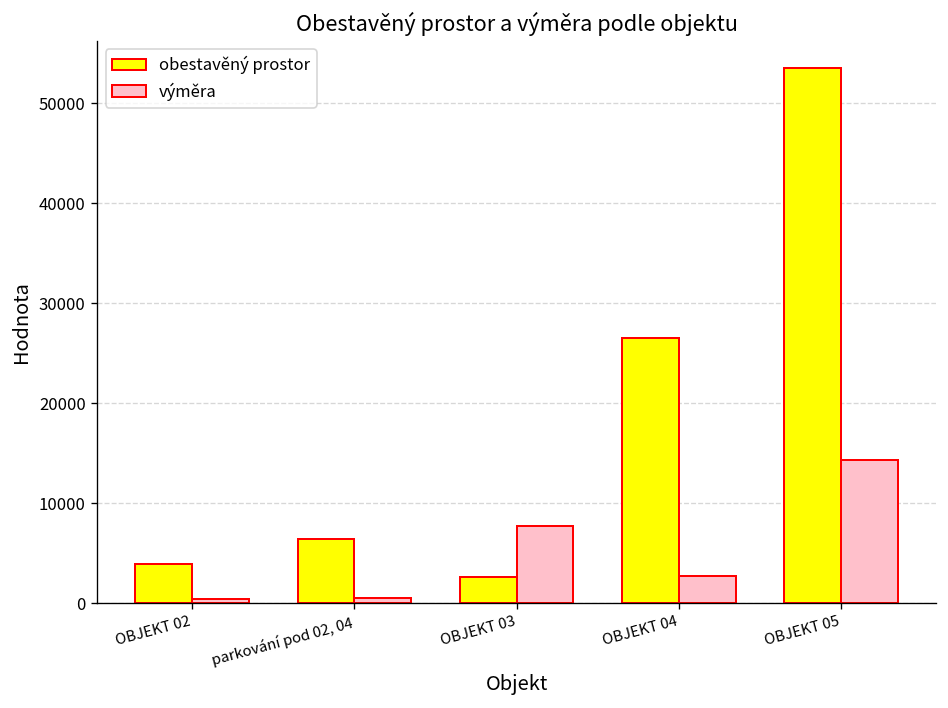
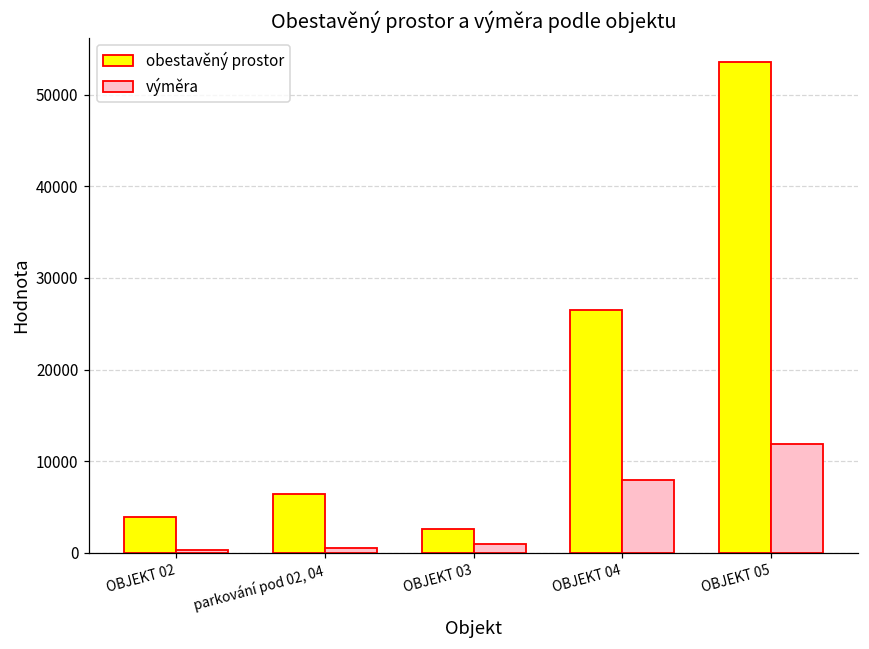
  {
    "obestavěný prostor": {
      "OBJEKT 02": 4000,
      "parkování pod 02, 04": 6000,
      "OBJEKT 03": 3000,
      "OBJEKT 04": 27000,
      "OBJEKT 05": 54000
    },
    "výměra": {
      "OBJEKT 02": 0,
      "parkování pod 02, 04": 1000,
-     "OBJEKT 03": 8000,
-     "OBJEKT 04": 3000,
-     "OBJEKT 05": 14000
+     "OBJEKT 03": 1000,
+     "OBJEKT 04": 8000,
+     "OBJEKT 05": 12000
    }
  }
